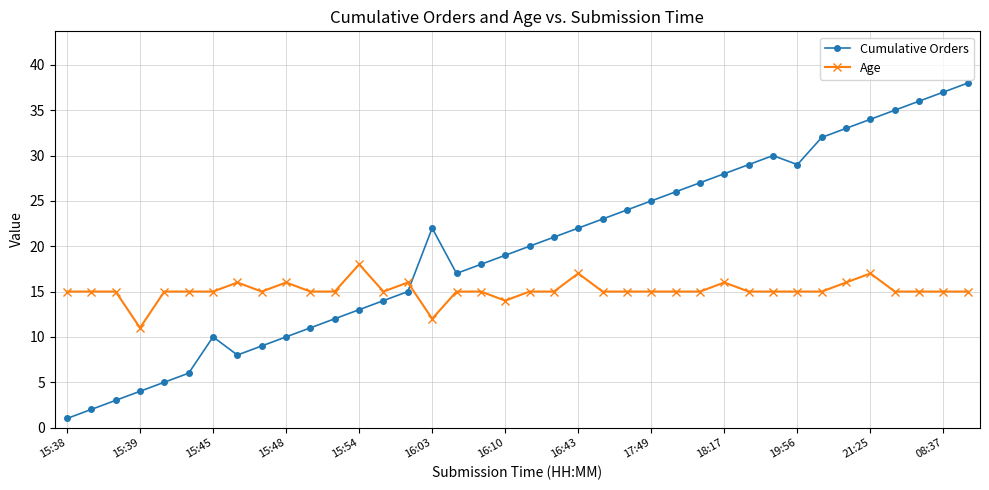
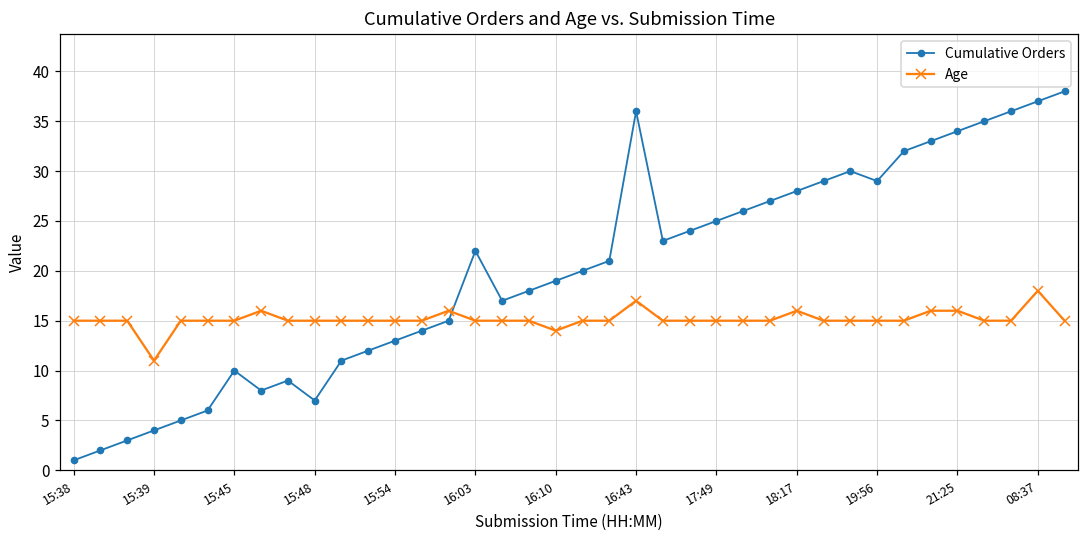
  {
    "Cumulative Orders": {
      "15:39": 4,
      "15:45": 10,
-     "15:48": 10,
+     "15:48": 7,
      "15:54": 13,
      "16:03": 22,
      "16:10": 19,
-     "16:43": 22,
+     "16:43": 36,
      "18:17": 28,
      "19:56": 29,
      "21:25": 34,
      "08:37": 37
    },
    "Age": {
      "15:39": 11,
      "15:45": 15,
-     "15:48": 16,
-     "15:54": 18,
-     "16:03": 12,
+     "15:48": 15,
+     "15:54": 15,
+     "16:03": 15,
      "16:10": 14,
      "16:43": 17,
      "18:17": 16,
      "19:56": 15,
-     "21:25": 17,
-     "08:37": 15
+     "21:25": 16,
+     "08:37": 18
    }
  }
